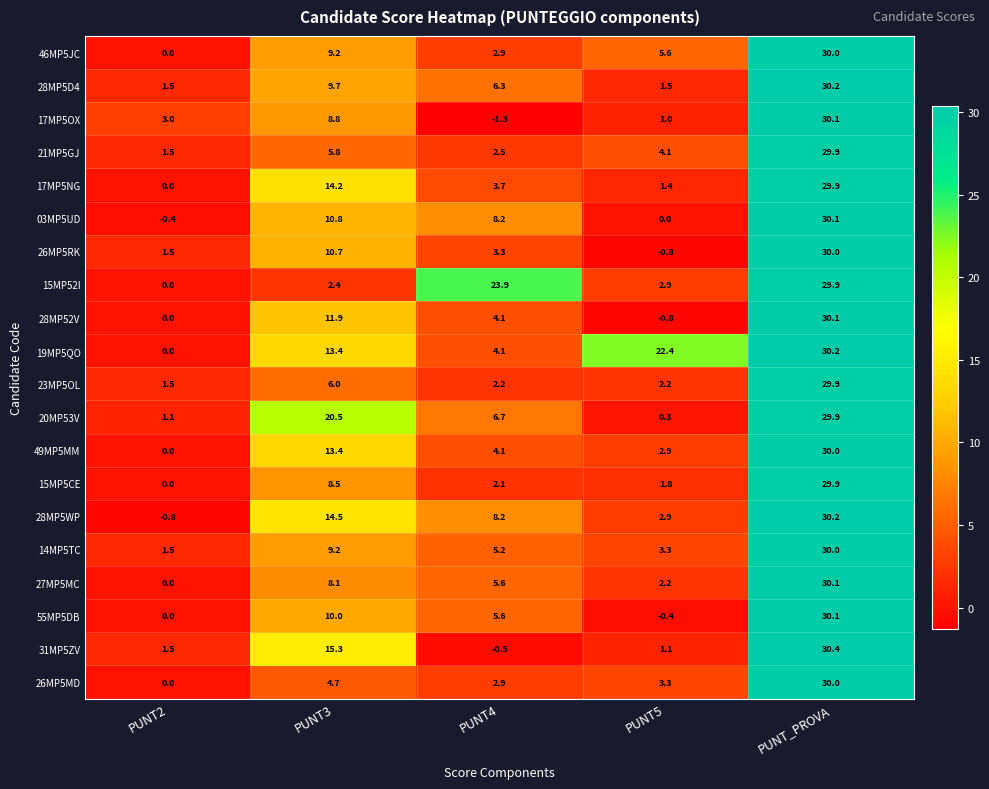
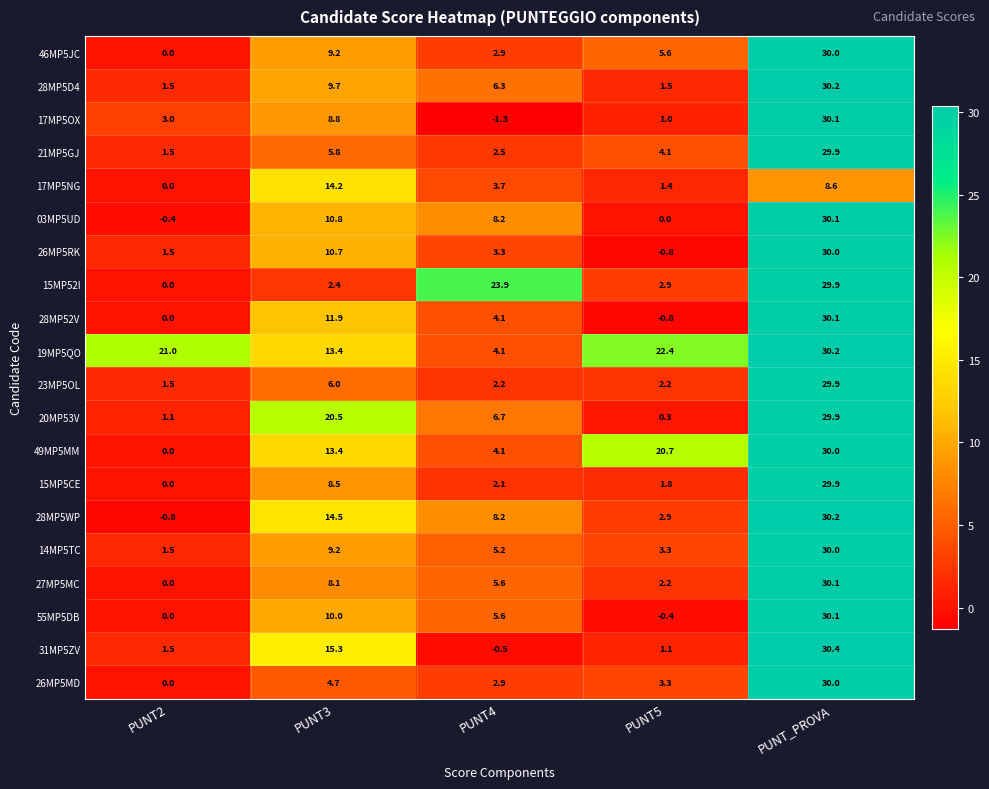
  {
    "46MP5JC": {
      "PUNT2": 0.0,
      "PUNT3": 9.2,
      "PUNT4": 2.9,
      "PUNT5": 5.6,
      "PUNT_PROVA": 30.0
    },
    "28MP5D4": {
      "PUNT2": 1.5,
      "PUNT3": 9.7,
      "PUNT4": 6.3,
      "PUNT5": 1.5,
      "PUNT_PROVA": 30.2
    },
    "17MP5OX": {
      "PUNT2": 3.0,
      "PUNT3": 8.8,
      "PUNT4": -1.3,
      "PUNT5": 1.0,
      "PUNT_PROVA": 30.1
    },
    "21MP5GJ": {
      "PUNT2": 1.5,
      "PUNT3": 5.8,
      "PUNT4": 2.5,
      "PUNT5": 4.1,
      "PUNT_PROVA": 29.9
    },
    "17MP5NG": {
      "PUNT2": 0.0,
      "PUNT3": 14.2,
      "PUNT4": 3.7,
      "PUNT5": 1.4,
-     "PUNT_PROVA": 29.9
+     "PUNT_PROVA": 8.6
    },
    "03MP5UD": {
      "PUNT2": -0.4,
      "PUNT3": 10.8,
      "PUNT4": 8.2,
      "PUNT5": 0.0,
      "PUNT_PROVA": 30.1
    },
    "26MP5RK": {
      "PUNT2": 1.5,
      "PUNT3": 10.7,
      "PUNT4": 3.3,
      "PUNT5": -0.8,
      "PUNT_PROVA": 30.0
    },
    "15MP52I": {
      "PUNT2": 0.0,
      "PUNT3": 2.4,
      "PUNT4": 23.9,
      "PUNT5": 2.9,
      "PUNT_PROVA": 29.9
    },
    "28MP52V": {
      "PUNT2": 0.0,
      "PUNT3": 11.9,
      "PUNT4": 4.1,
      "PUNT5": -0.8,
      "PUNT_PROVA": 30.1
    },
    "19MP5QO": {
-     "PUNT2": 0.0,
+     "PUNT2": 21.0,
      "PUNT3": 13.4,
      "PUNT4": 4.1,
      "PUNT5": 22.4,
      "PUNT_PROVA": 30.2
    },
    "23MP5OL": {
      "PUNT2": 1.5,
      "PUNT3": 6.0,
      "PUNT4": 2.2,
      "PUNT5": 2.2,
      "PUNT_PROVA": 29.9
    },
    "20MP53V": {
      "PUNT2": 1.1,
      "PUNT3": 20.5,
      "PUNT4": 6.7,
      "PUNT5": 0.3,
      "PUNT_PROVA": 29.9
    },
    "49MP5MM": {
      "PUNT2": 0.0,
      "PUNT3": 13.4,
      "PUNT4": 4.1,
-     "PUNT5": 2.9,
+     "PUNT5": 20.7,
      "PUNT_PROVA": 30.0
    },
    "15MP5CE": {
      "PUNT2": 0.0,
      "PUNT3": 8.5,
      "PUNT4": 2.1,
      "PUNT5": 1.8,
      "PUNT_PROVA": 29.9
    },
    "28MP5WP": {
      "PUNT2": -0.8,
      "PUNT3": 14.5,
      "PUNT4": 8.2,
      "PUNT5": 2.9,
      "PUNT_PROVA": 30.2
    },
    "14MP5TC": {
      "PUNT2": 1.5,
      "PUNT3": 9.2,
      "PUNT4": 5.2,
      "PUNT5": 3.3,
      "PUNT_PROVA": 30.0
    },
    "27MP5MC": {
      "PUNT2": 0.0,
      "PUNT3": 8.1,
      "PUNT4": 5.6,
      "PUNT5": 2.2,
      "PUNT_PROVA": 30.1
    },
    "55MP5DB": {
      "PUNT2": 0.0,
      "PUNT3": 10.0,
      "PUNT4": 5.6,
      "PUNT5": -0.4,
      "PUNT_PROVA": 30.1
    },
    "31MP5ZV": {
      "PUNT2": 1.5,
      "PUNT3": 15.3,
      "PUNT4": -0.5,
      "PUNT5": 1.1,
      "PUNT_PROVA": 30.4
    },
    "26MP5MD": {
      "PUNT2": 0.0,
      "PUNT3": 4.7,
      "PUNT4": 2.9,
      "PUNT5": 3.3,
      "PUNT_PROVA": 30.0
    }
  }
